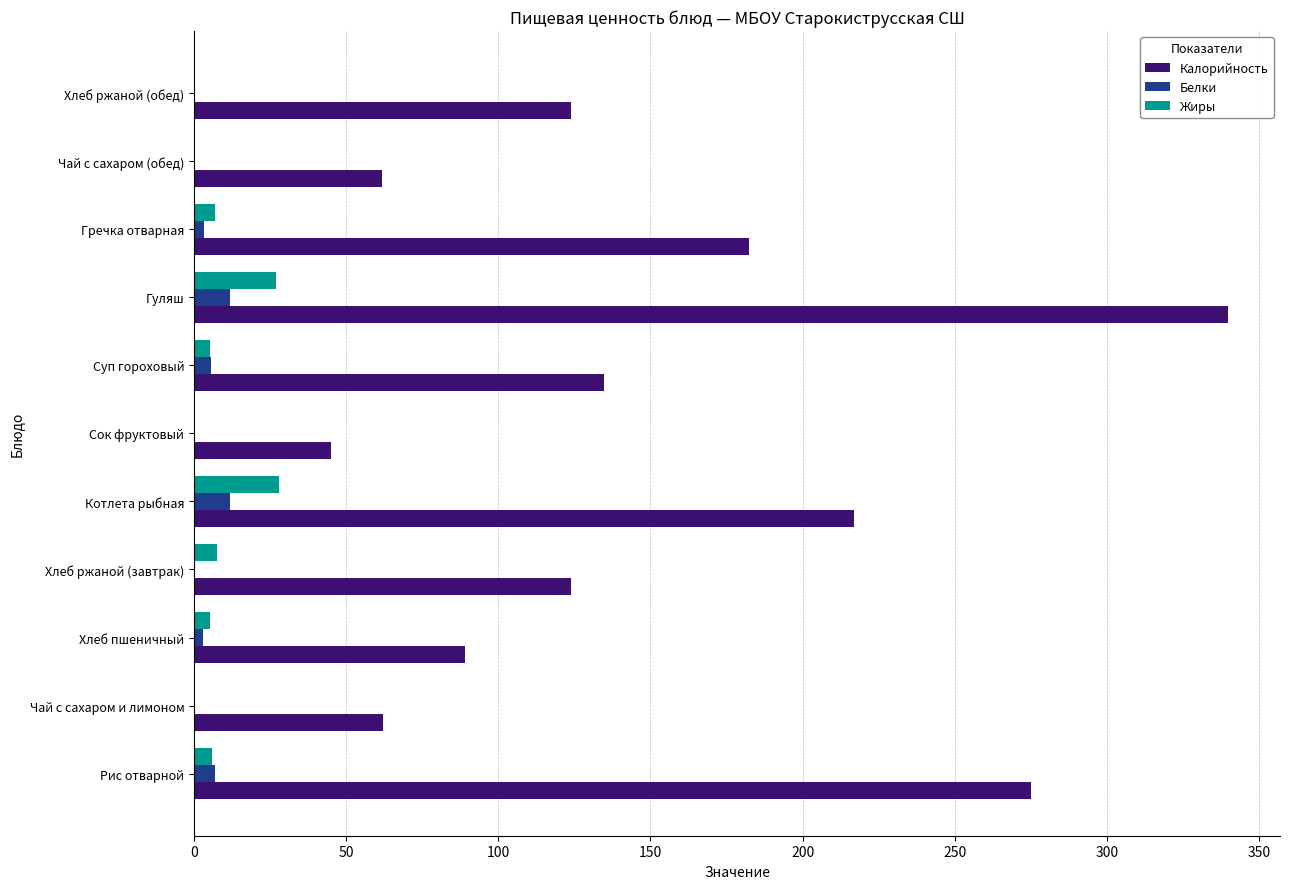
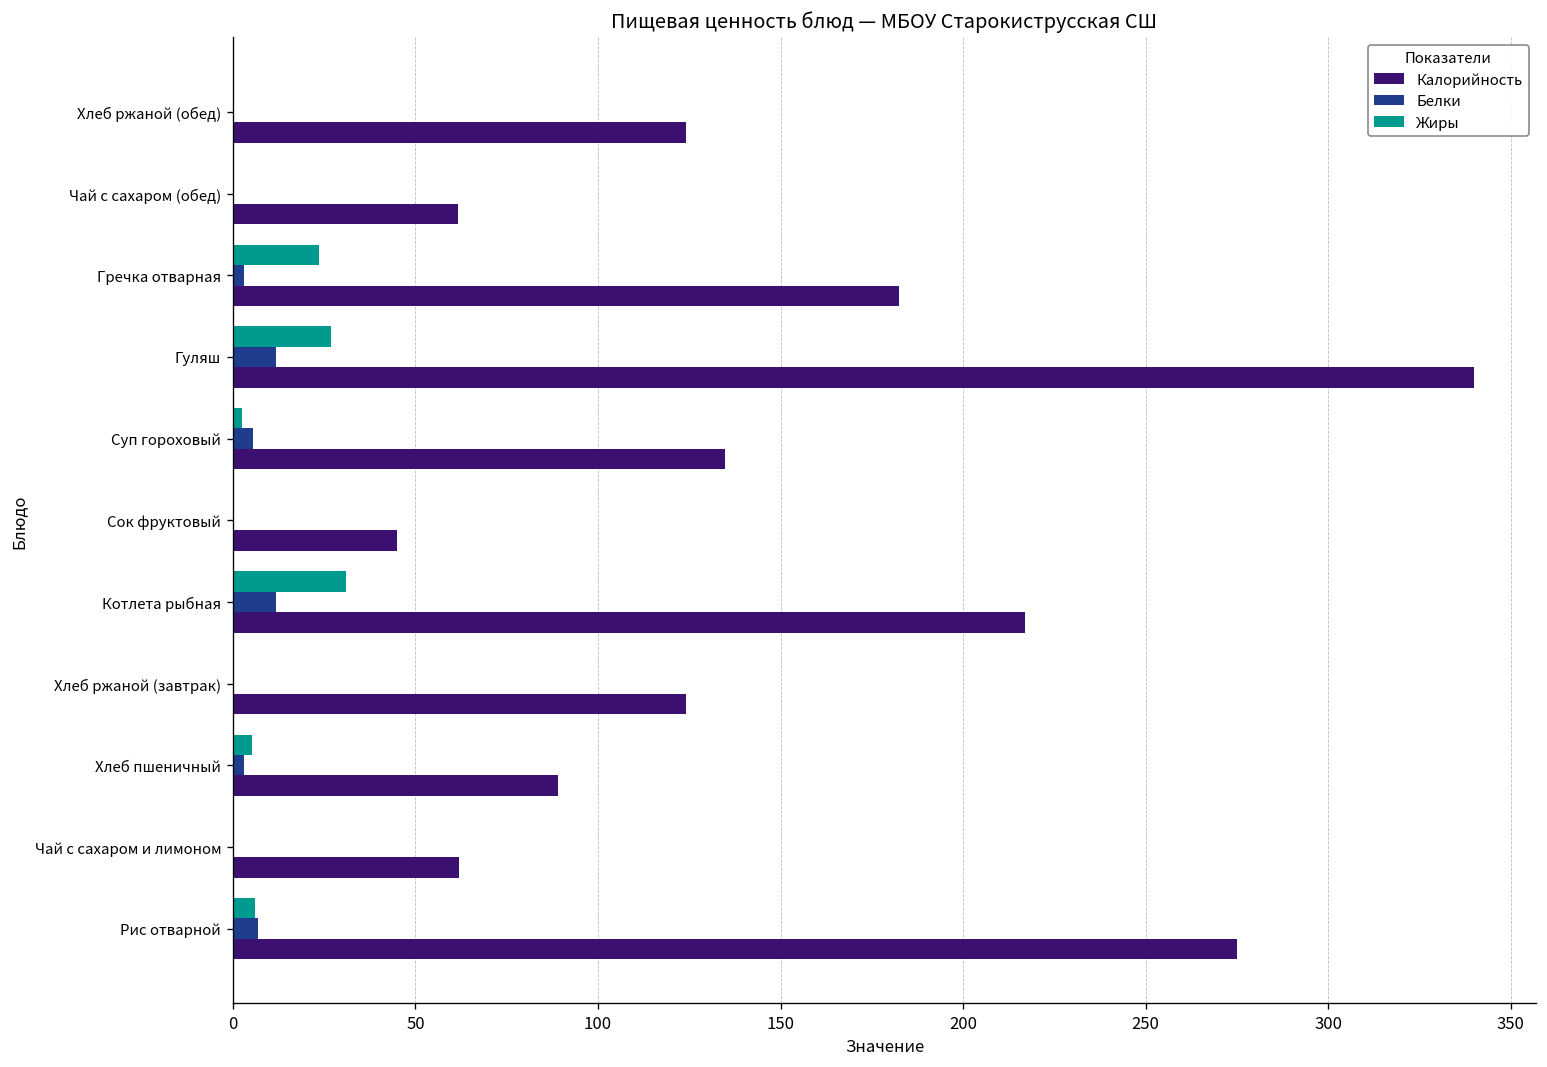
  {
    "Жиры": {
-     "Гречка отварная": 7,
+     "Гречка отварная": 24,
      "Гуляш": 27,
-     "Суп гороховый": 5,
+     "Суп гороховый": 3,
      "Сок фруктовый": 0,
-     "Котлета рыбная": 28,
-     "Хлеб ржаной (завтрак)": 8,
+     "Котлета рыбная": 31,
+     "Хлеб ржаной (завтрак)": 0,
      "Хлеб пшеничный": 5,
      "Рис отварной": 6
    }
  }
